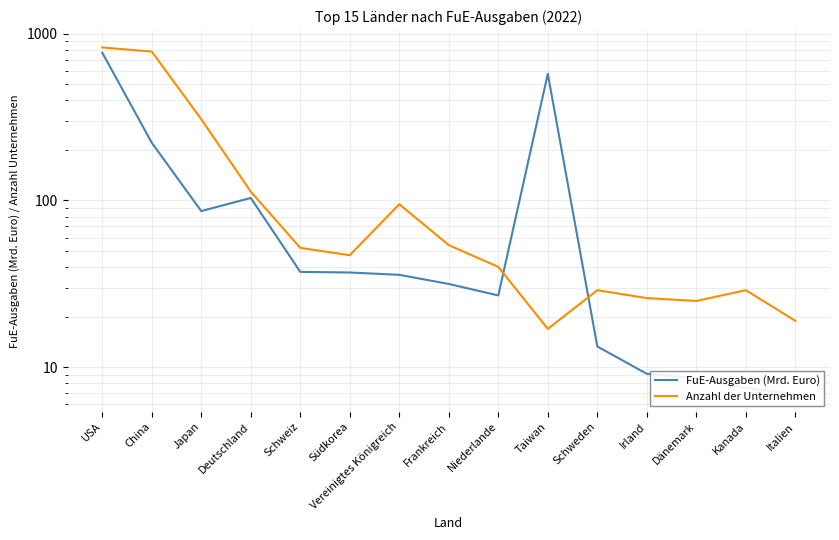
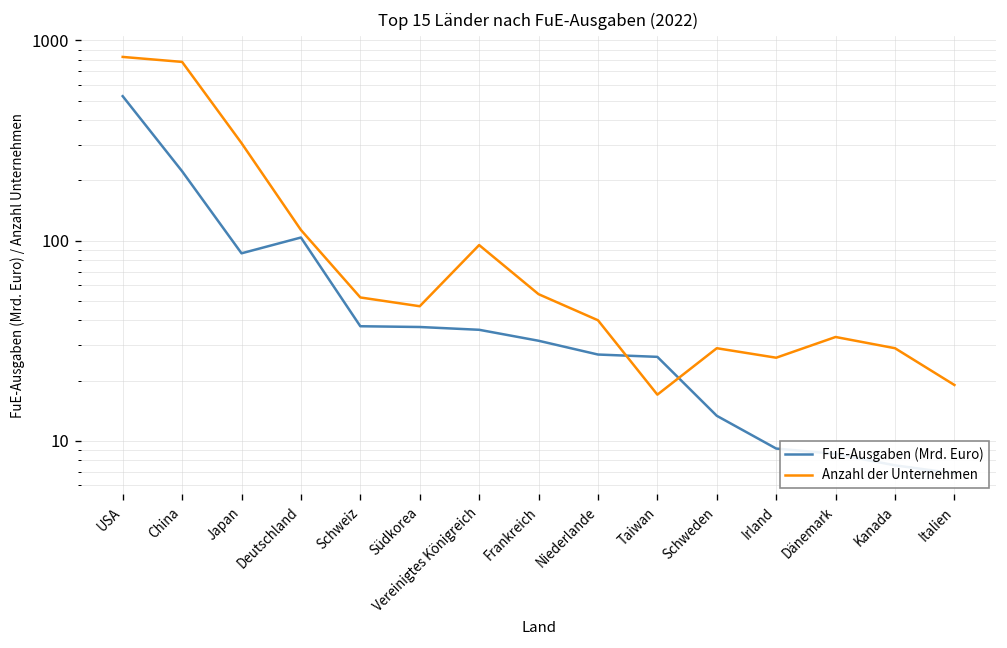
  {
    "FuE-Ausgaben (Mrd. Euro)": {
-     "USA": 800,
+     "USA": 530,
      "China": 220,
      "Japan": 90,
      "Deutschland": 100,
      "Schweiz": 37,
      "Südkorea": 37,
      "Vereinigtes Königreich": 36,
      "Frankreich": 32,
      "Niederlande": 27,
-     "Taiwan": 570,
+     "Taiwan": 26,
      "Schweden": 13,
      "Irland": 9
    },
    "Anzahl der Unternehmen": {
      "USA": 800,
      "China": 800,
      "Japan": 310,
      "Deutschland": 110,
      "Schweiz": 52,
      "Südkorea": 47,
      "Vereinigtes Königreich": 100,
      "Frankreich": 54,
      "Niederlande": 40,
      "Taiwan": 17,
      "Schweden": 29,
      "Irland": 26,
-     "Dänemark": 25,
+     "Dänemark": 33,
      "Kanada": 29,
      "Italien": 19
    }
  }
